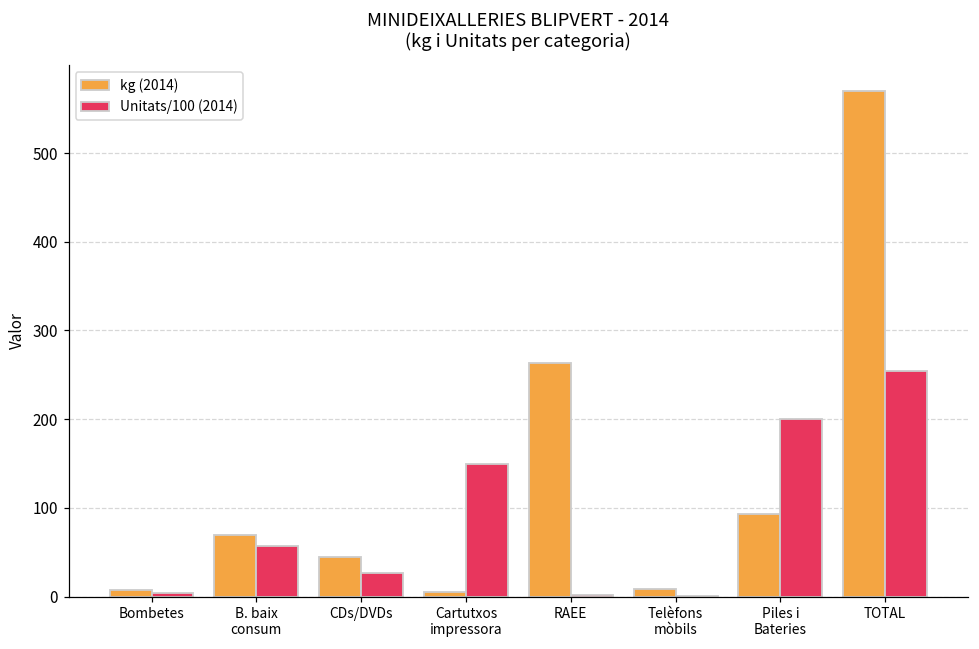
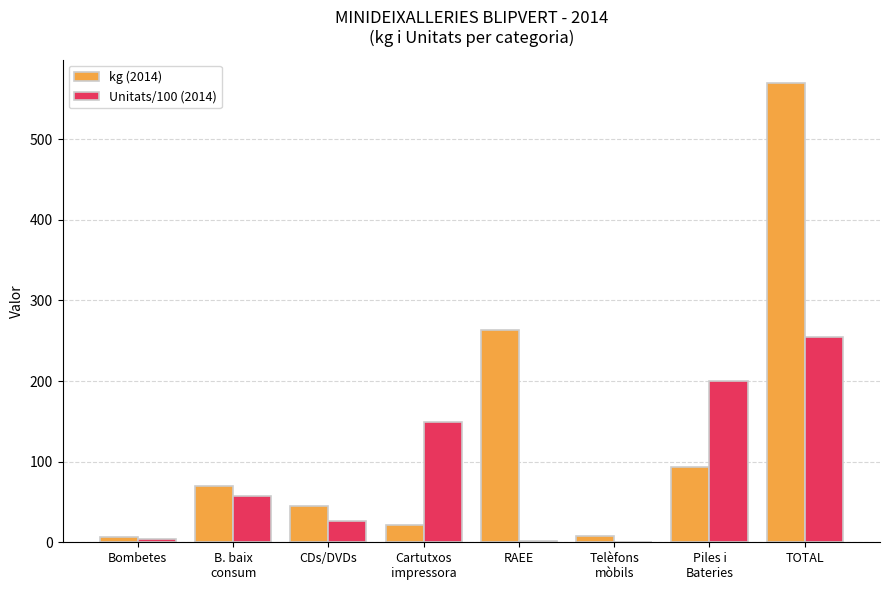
  {
    "kg (2014)": {
      "Bombetes": 10,
      "B. baix consum": 70,
      "CDs/DVDs": 50,
-     "Cartutxos impressora": 10,
+     "Cartutxos impressora": 20,
      "RAEE": 260,
      "Telèfons mòbils": 10,
      "Piles i Bateries": 90,
      "TOTAL": 570
    },
    "Unitats/100 (2014)": {
      "Bombetes": 0,
      "B. baix consum": 60,
      "CDs/DVDs": 30,
      "Cartutxos impressora": 150,
      "Piles i Bateries": 200,
      "TOTAL": 250
    }
  }
